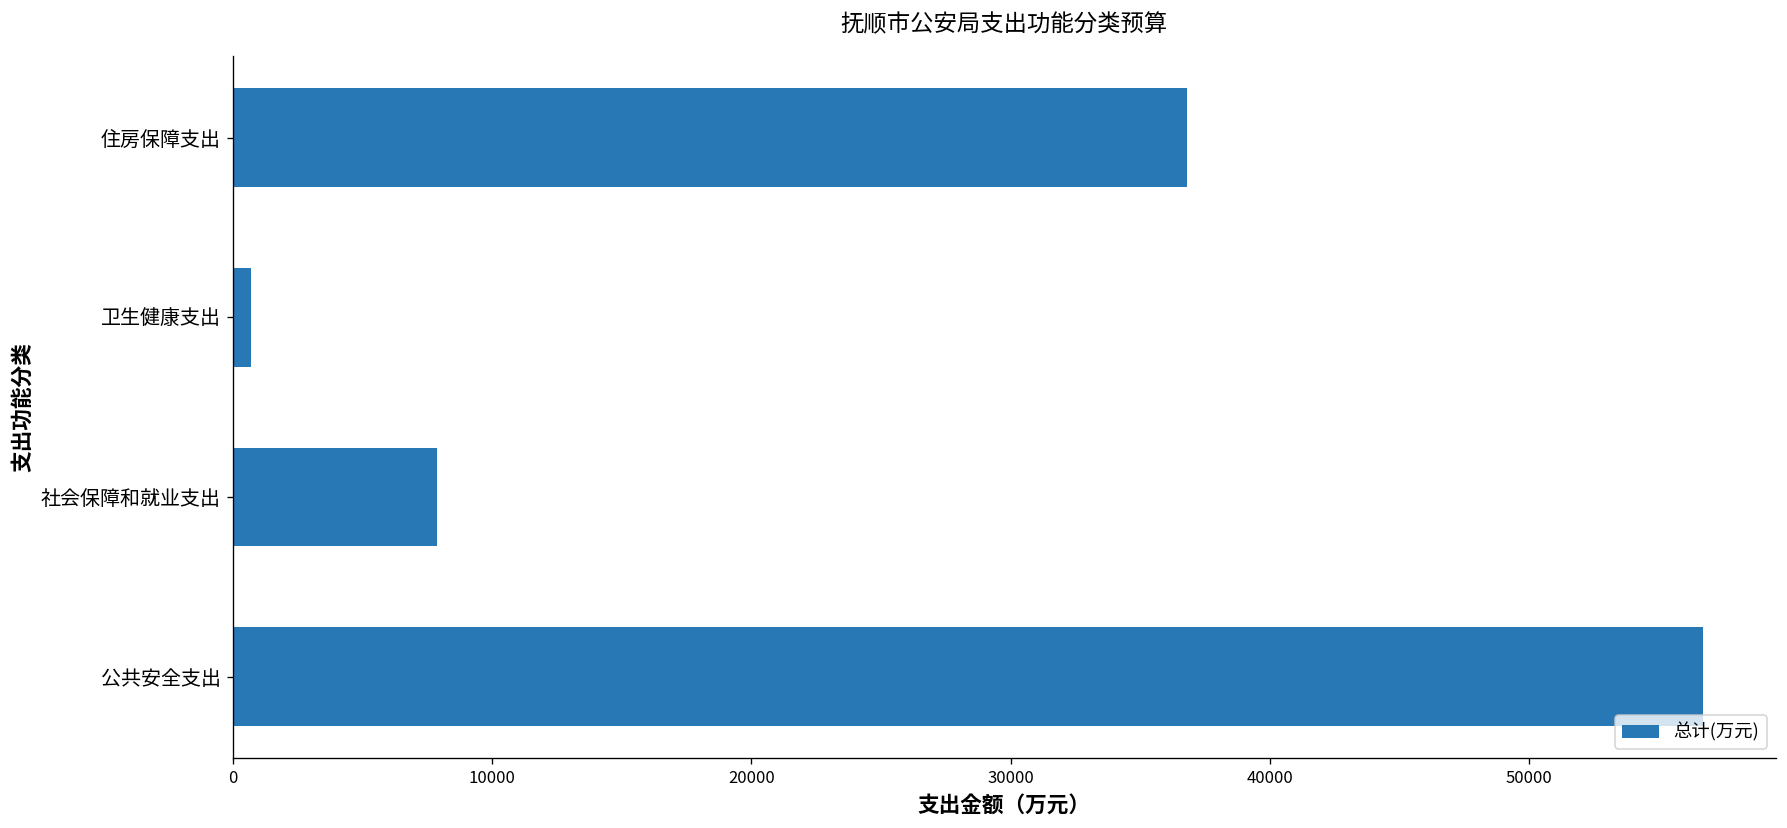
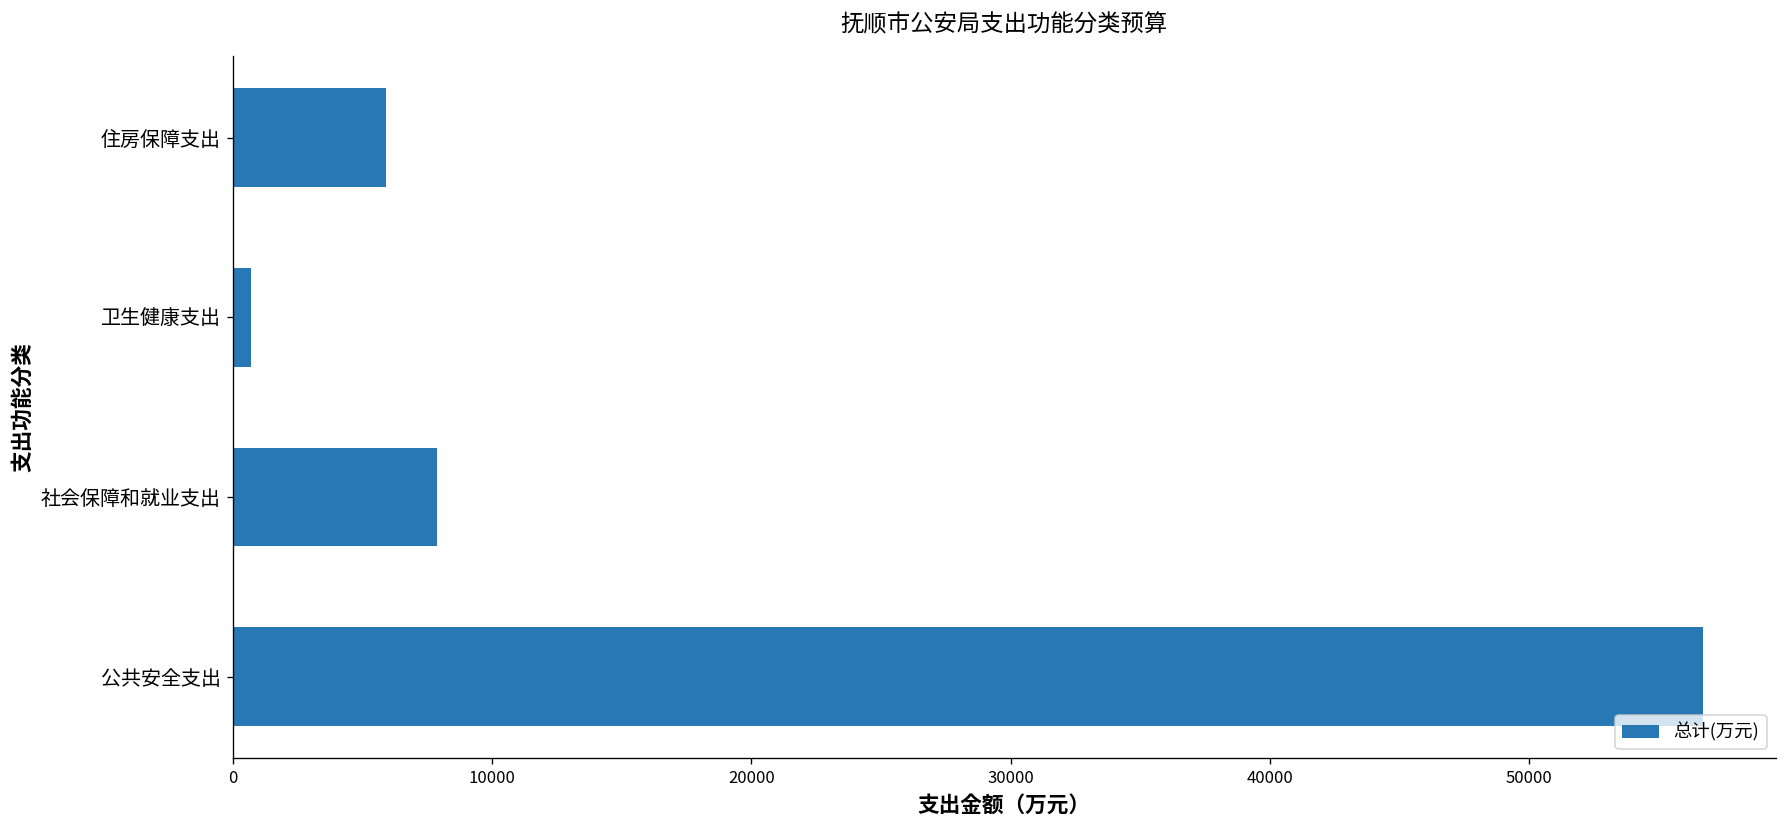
  {
-   "住房保障支出": 36800,
+   "住房保障支出": 5900,
    "卫生健康支出": 700,
    "社会保障和就业支出": 7900,
    "公共安全支出": 56700
  }
